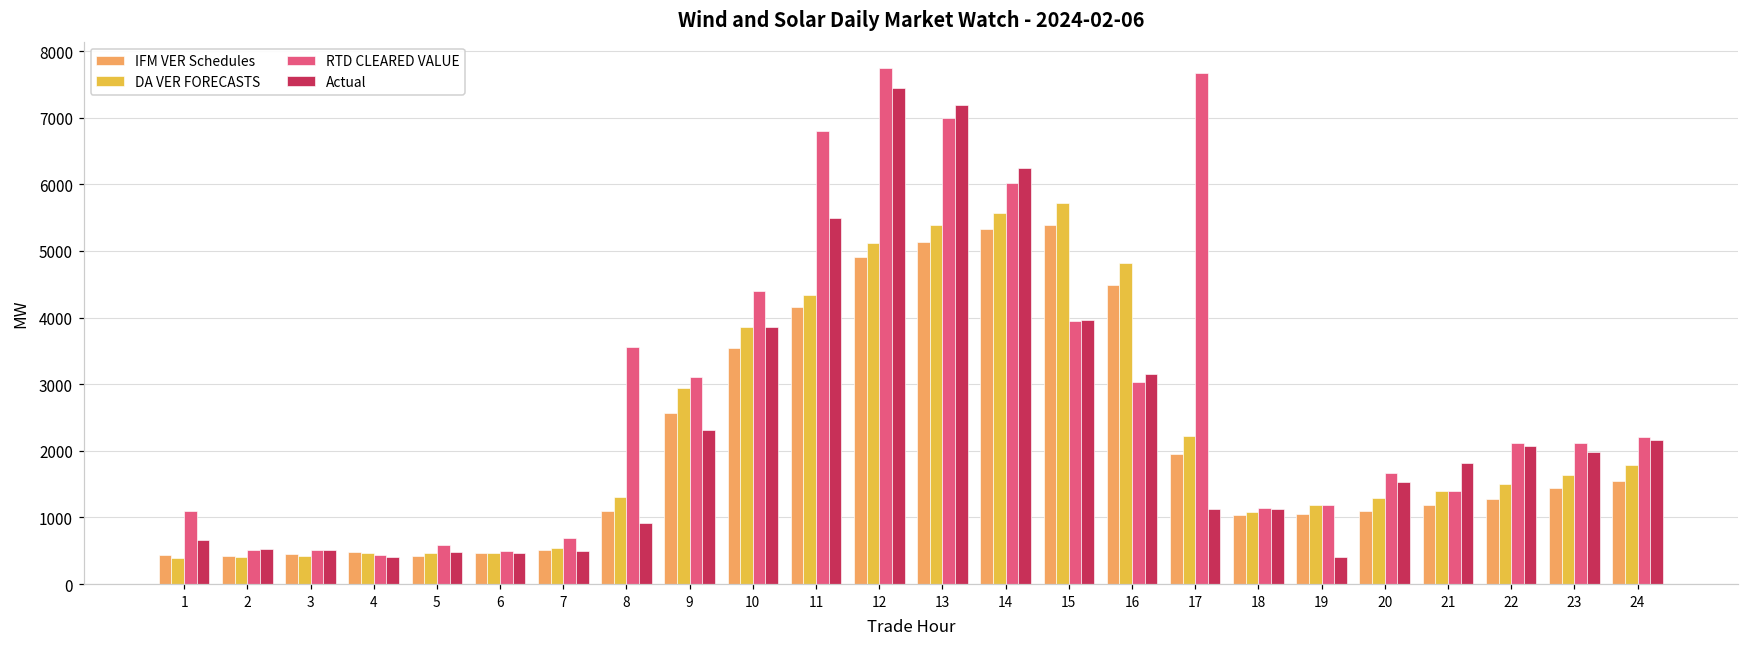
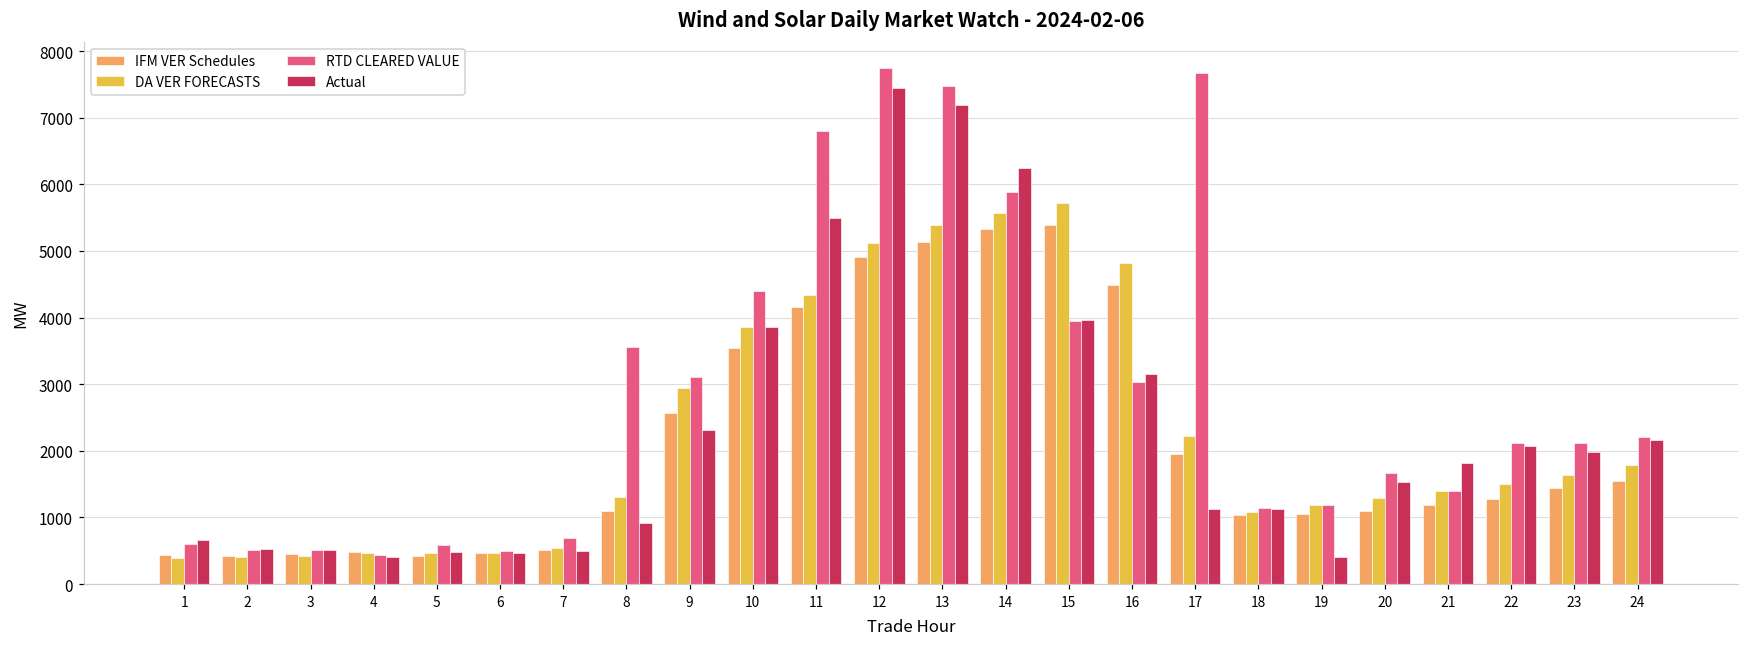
  {
    "RTD CLEARED VALUE": {
-     "1": 1100,
+     "1": 600,
      "2": 500,
      "3": 500,
      "4": 400,
      "5": 600,
      "6": 500,
      "7": 700,
      "8": 3600,
      "9": 3100,
      "10": 4400,
      "11": 6800,
      "12": 7800,
-     "13": 7000,
-     "14": 6000,
+     "13": 7500,
+     "14": 5900,
      "15": 3900,
      "16": 3000,
      "17": 7700,
      "18": 1100,
      "19": 1200,
      "20": 1700,
      "21": 1400,
      "22": 2100,
      "23": 2100,
      "24": 2200
    },
    "Actual": {
      "1": 700,
      "2": 500,
      "3": 500,
      "4": 400,
      "5": 500,
      "6": 500,
      "7": 500,
      "8": 900,
      "9": 2300,
      "10": 3900,
      "11": 5500,
      "12": 7400,
      "13": 7200,
      "14": 6300,
      "15": 4000,
      "16": 3200,
      "17": 1100,
      "18": 1100,
      "19": 400,
      "20": 1500,
      "21": 1800,
      "22": 2100,
      "23": 2000,
      "24": 2200
    }
  }
